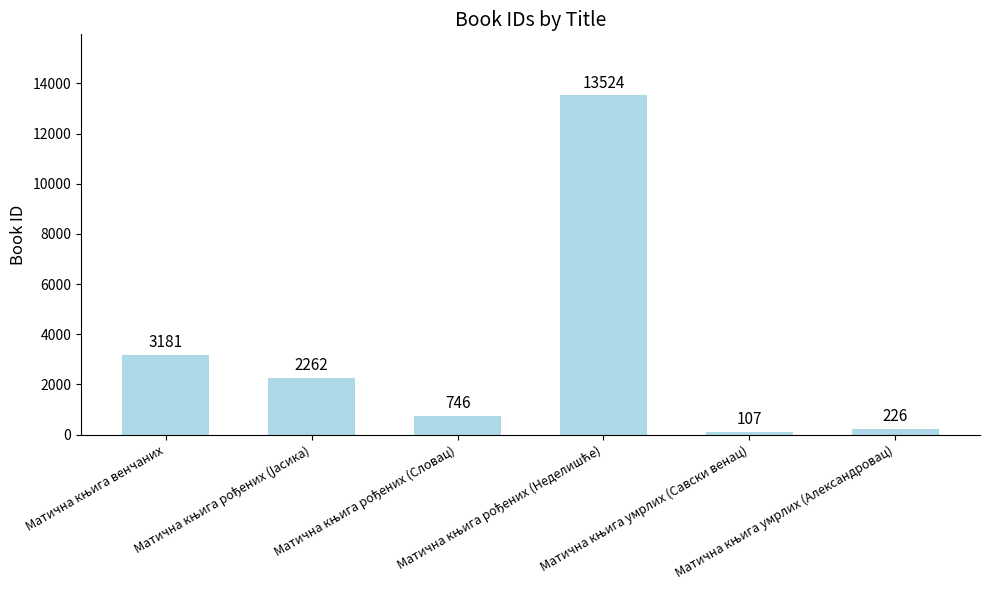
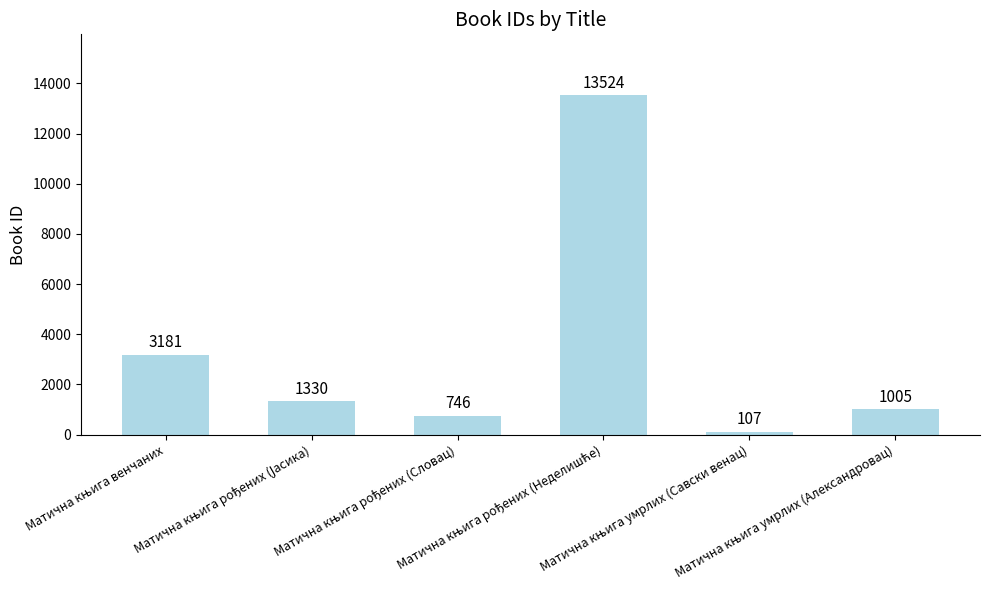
  {
    "Матична књига венчаних": 3181,
-   "Матична књига рођених (Јасика)": 2262,
+   "Матична књига рођених (Јасика)": 1330,
    "Матична књига рођених (Словац)": 746,
    "Матична књига рођених (Неделишће)": 13524,
    "Матична књига умрлих (Савски венац)": 107,
-   "Матична књига умрлих (Александровац)": 226
+   "Матична књига умрлих (Александровац)": 1005
  }
